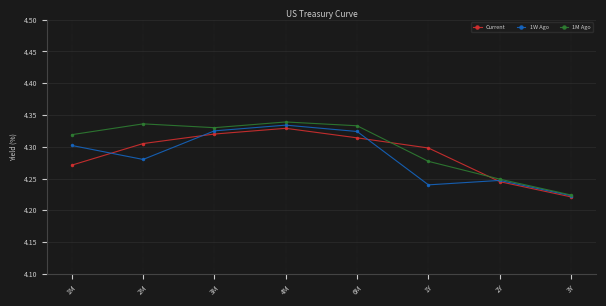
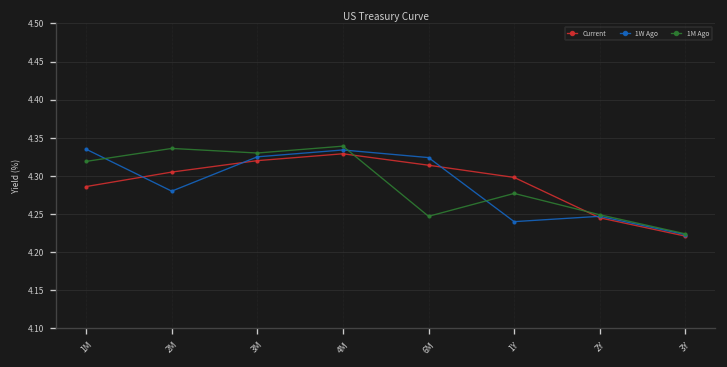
  {
    "Current": {
-     "1M": 4.27,
+     "1M": 4.29,
      "2M": 4.31,
      "3M": 4.32,
      "4M": 4.33,
      "6M": 4.31,
      "1Y": 4.30
    },
    "1W Ago": {
-     "1M": 4.30,
+     "1M": 4.34,
      "2M": 4.28,
      "3M": 4.33,
      "4M": 4.33,
      "6M": 4.32,
      "1Y": 4.24
    },
    "1M Ago": {
      "1M": 4.32,
      "2M": 4.34,
      "3M": 4.33,
      "4M": 4.34,
-     "6M": 4.33,
+     "6M": 4.25,
      "1Y": 4.28
    }
  }
